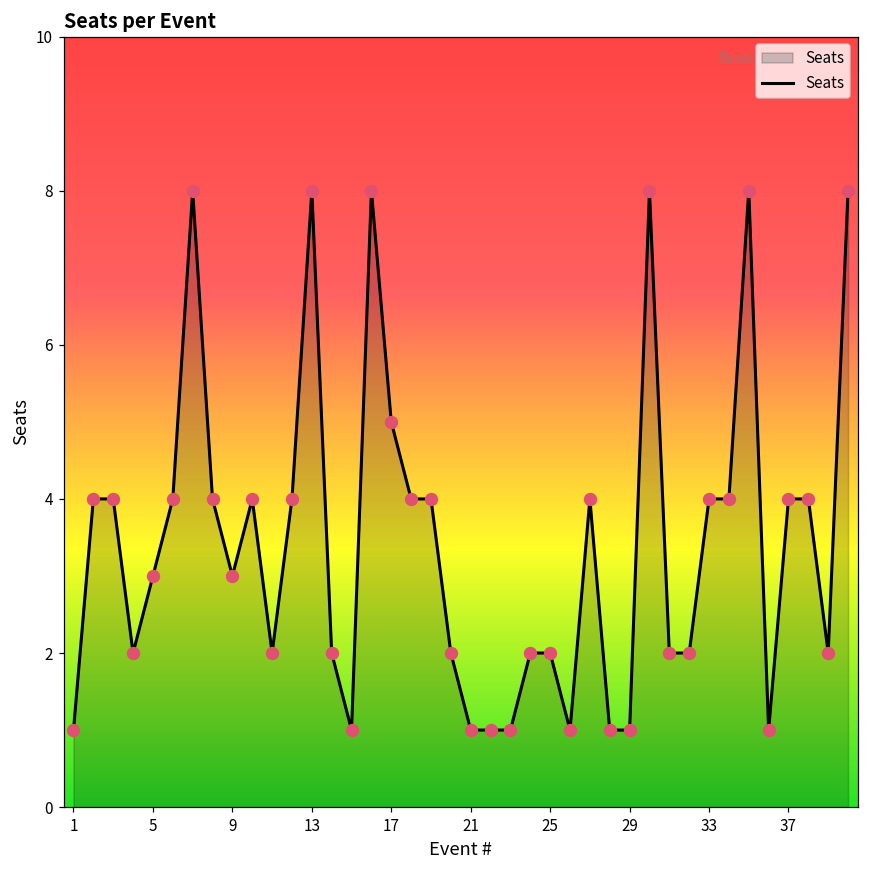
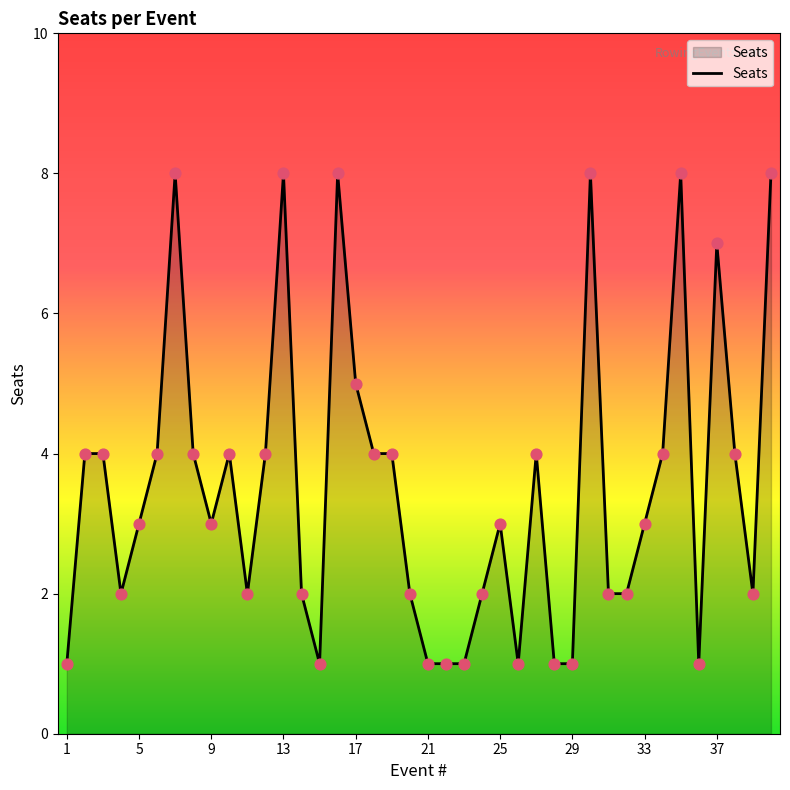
  {
    "1": 1,
    "5": 3,
    "9": 3,
    "13": 8,
    "17": 5,
    "21": 1,
-   "25": 2,
+   "25": 3,
    "29": 1,
-   "33": 4,
-   "37": 4
+   "33": 3,
+   "37": 7
  }
